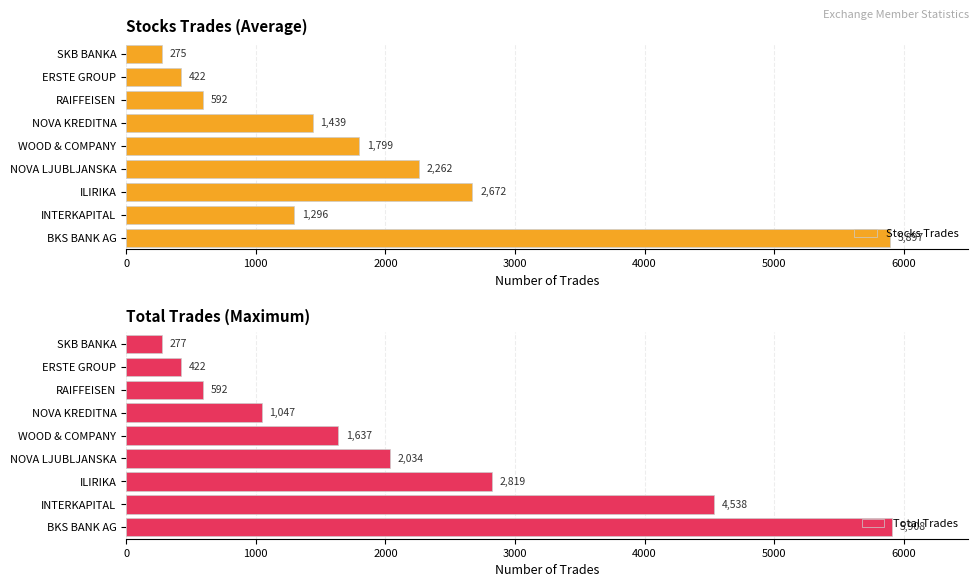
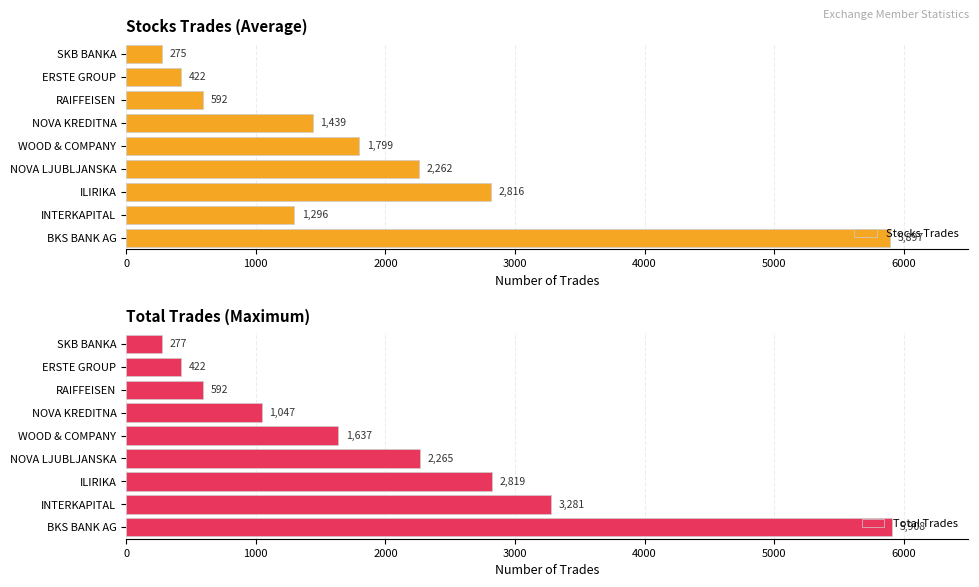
  {
    "Stocks Trades (Average)": {
      "SKB BANKA": "275",
      "ERSTE GROUP": "422",
      "RAIFFEISEN": "592",
      "NOVA KREDITNA": "1,439",
      "WOOD & COMPANY": "1,799",
      "NOVA LJUBLJANSKA": "2,262",
-     "ILIRIKA": "2,672",
+     "ILIRIKA": "2,816",
      "INTERKAPITAL": "1,296",
      "BKS BANK AG": "5,897"
    },
    "Total Trades (Maximum)": {
      "SKB BANKA": "277",
      "ERSTE GROUP": "422",
      "RAIFFEISEN": "592",
      "NOVA KREDITNA": "1,047",
      "WOOD & COMPANY": "1,637",
-     "NOVA LJUBLJANSKA": "2,034",
+     "NOVA LJUBLJANSKA": "2,265",
      "ILIRIKA": "2,819",
-     "INTERKAPITAL": "4,538",
+     "INTERKAPITAL": "3,281",
      "BKS BANK AG": "5,908"
    }
  }
